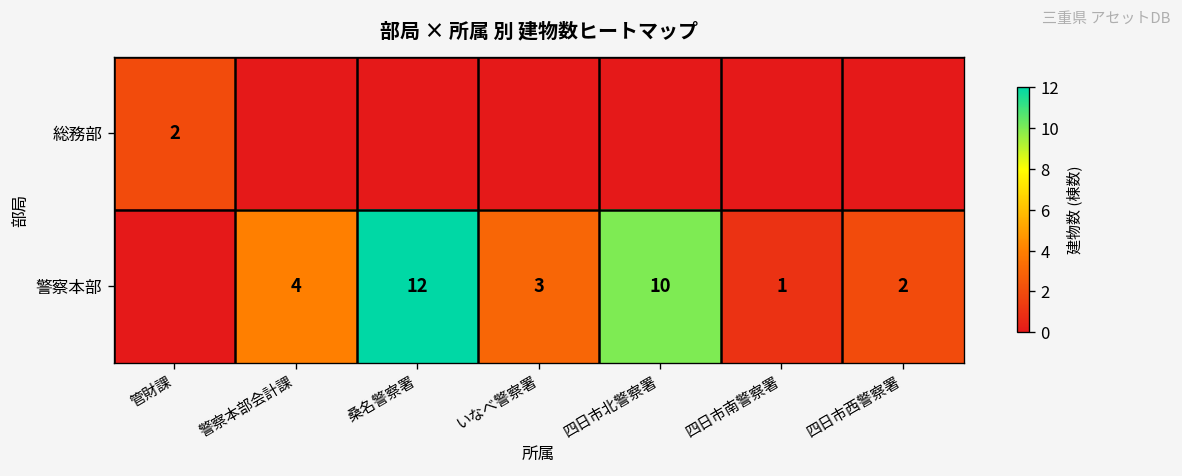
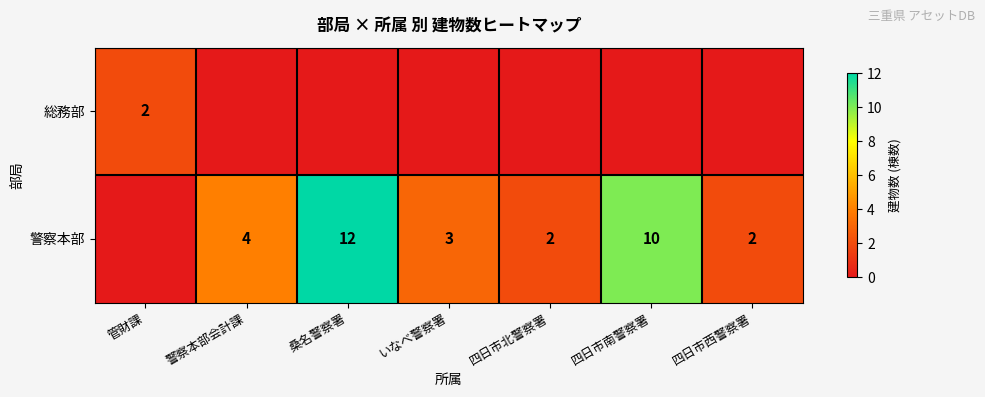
  {
    "総務部": {
      "管財課": 2
    },
    "警察本部": {
      "警察本部会計課": 4,
      "桑名警察署": 12,
      "いなべ警察署": 3,
-     "四日市北警察署": 10,
-     "四日市南警察署": 1,
+     "四日市北警察署": 2,
+     "四日市南警察署": 10,
      "四日市西警察署": 2
    }
  }
